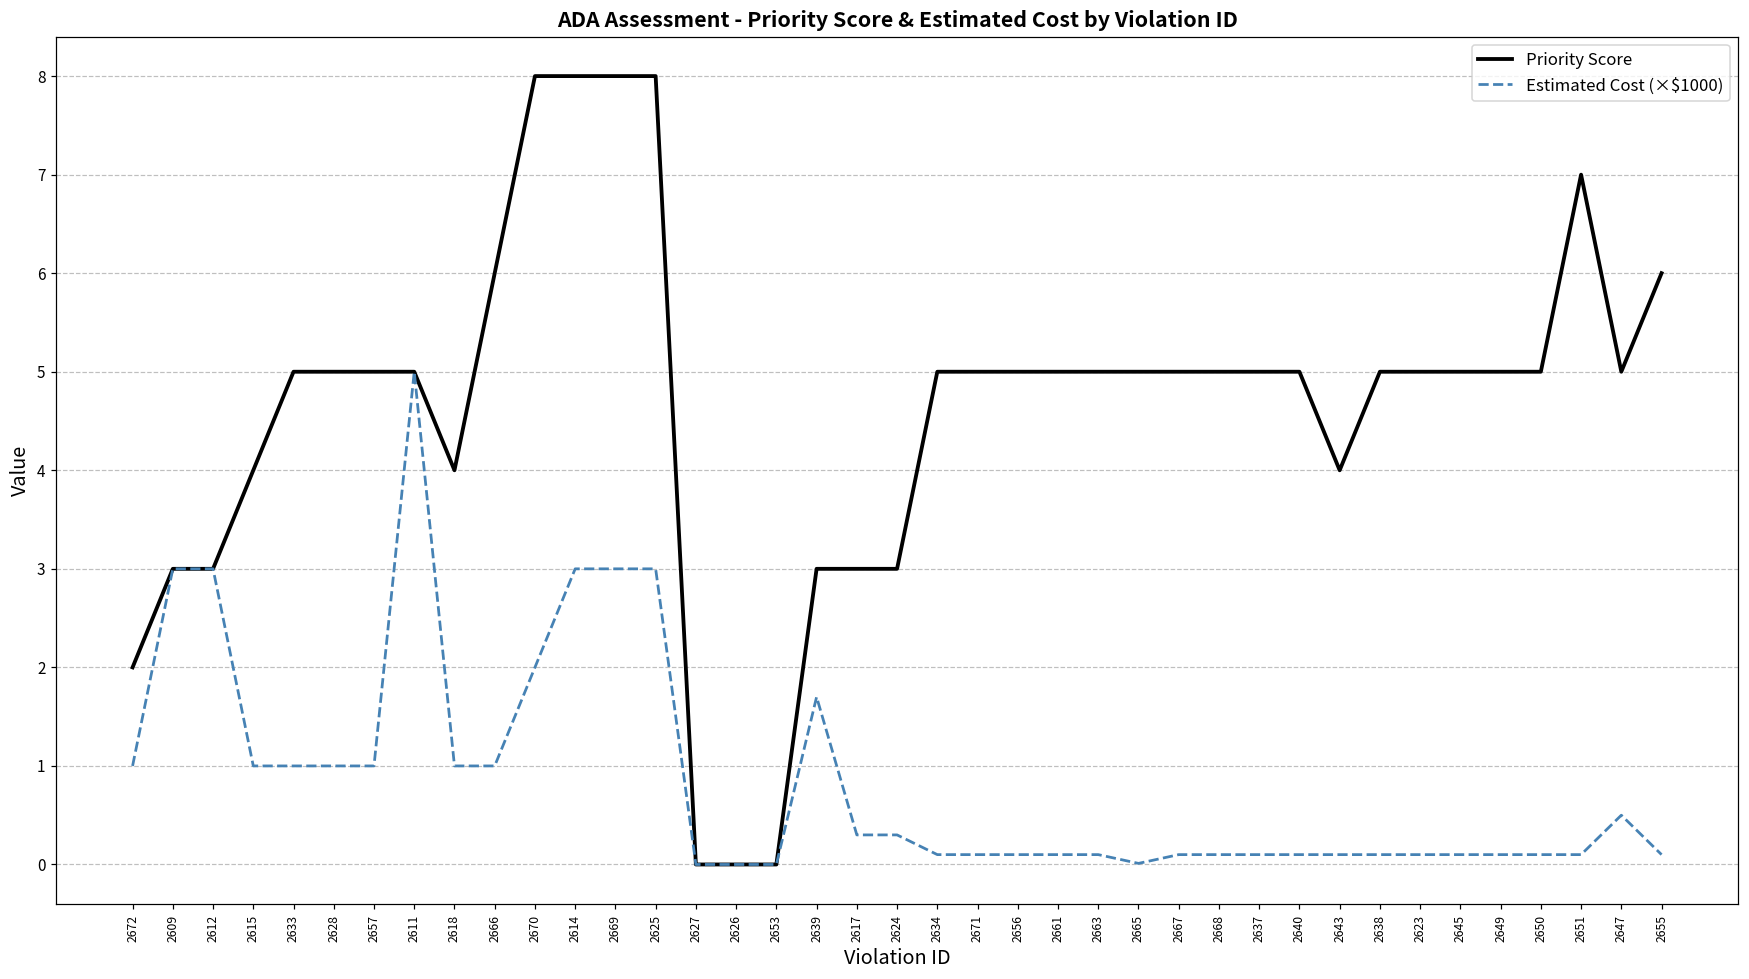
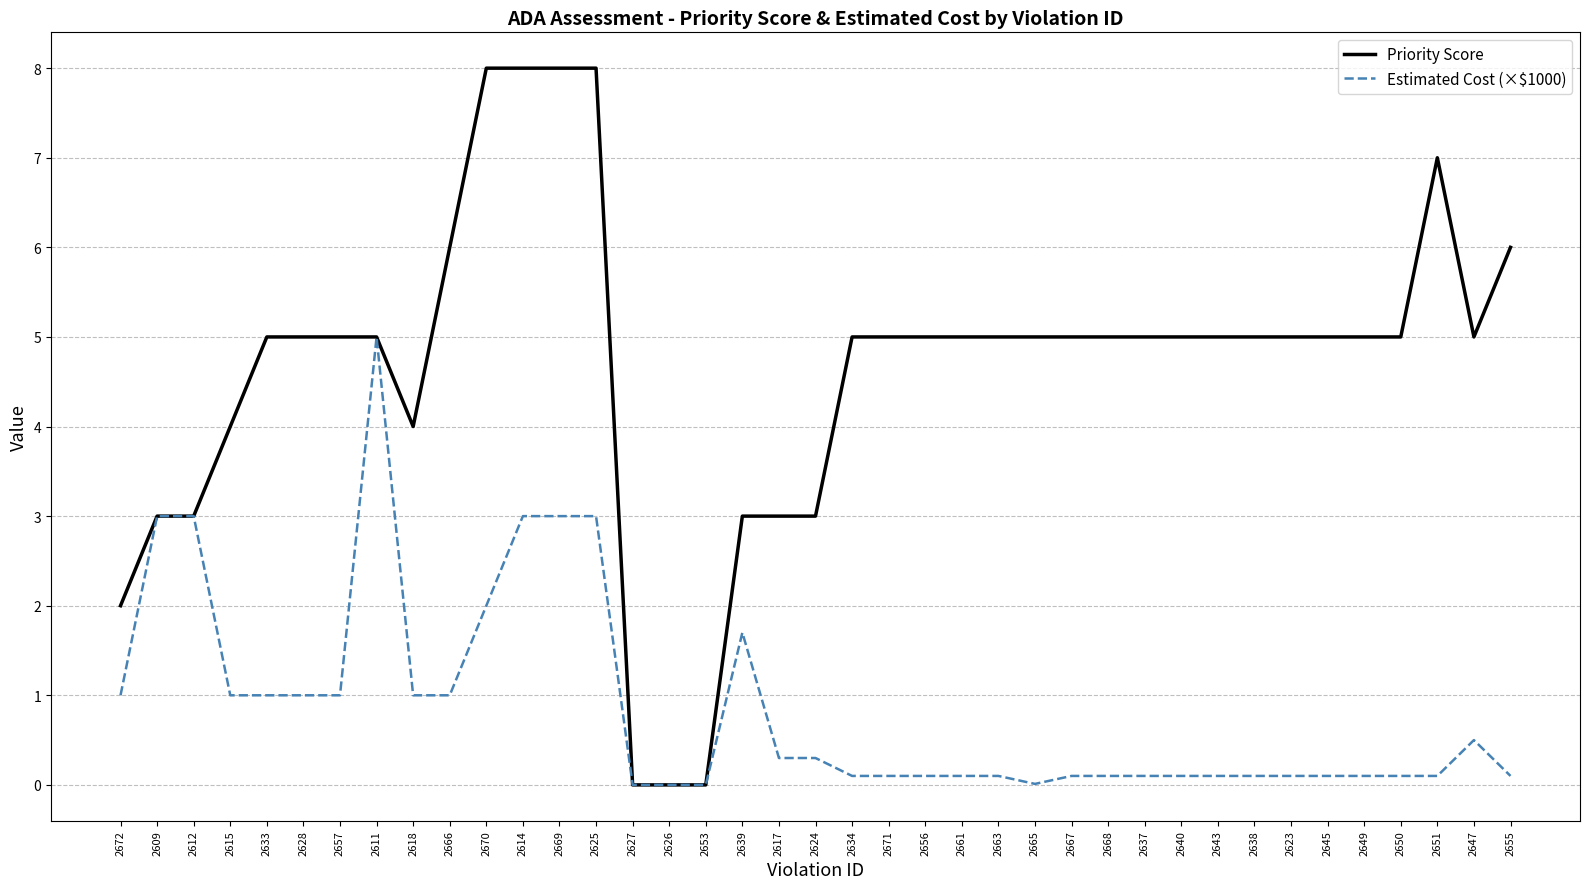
  {
    "Priority Score": {
      "2672": 2,
      "2615": 4,
      "2633": 5,
      "2628": 5,
      "2657": 5,
      "2618": 4,
      "2666": 6,
      "2670": 8,
      "2614": 8,
      "2669": 8,
      "2625": 8,
      "2639": 3,
      "2617": 3,
      "2624": 3,
      "2634": 5,
      "2671": 5,
      "2656": 5,
      "2661": 5,
      "2663": 5,
      "2665": 5,
      "2667": 5,
      "2668": 5,
      "2637": 5,
      "2640": 5,
-     "2643": 4,
+     "2643": 5,
      "2638": 5,
      "2623": 5,
      "2645": 5,
      "2649": 5,
      "2650": 5,
      "2651": 7,
      "2647": 5,
      "2655": 6
    },
    "Estimated Cost (×$1000)": {
      "2672": 1,
      "2615": 1,
      "2633": 1,
      "2628": 1,
      "2657": 1,
      "2618": 1,
      "2666": 1,
      "2670": 2,
      "2614": 3,
      "2669": 3,
      "2625": 3,
      "2639": 1.7,
      "2617": 0.3,
      "2624": 0.3,
      "2634": 0.1,
      "2671": 0.1,
      "2656": 0.1,
      "2661": 0.1,
      "2663": 0.1,
      "2665": 0,
      "2667": 0.1,
      "2668": 0.1,
      "2637": 0.1,
      "2640": 0.1,
      "2643": 0.1,
      "2638": 0.1,
      "2623": 0.1,
      "2645": 0.1,
      "2649": 0.1,
      "2650": 0.1,
      "2651": 0.1,
      "2647": 0.5,
      "2655": 0.1
    }
  }
